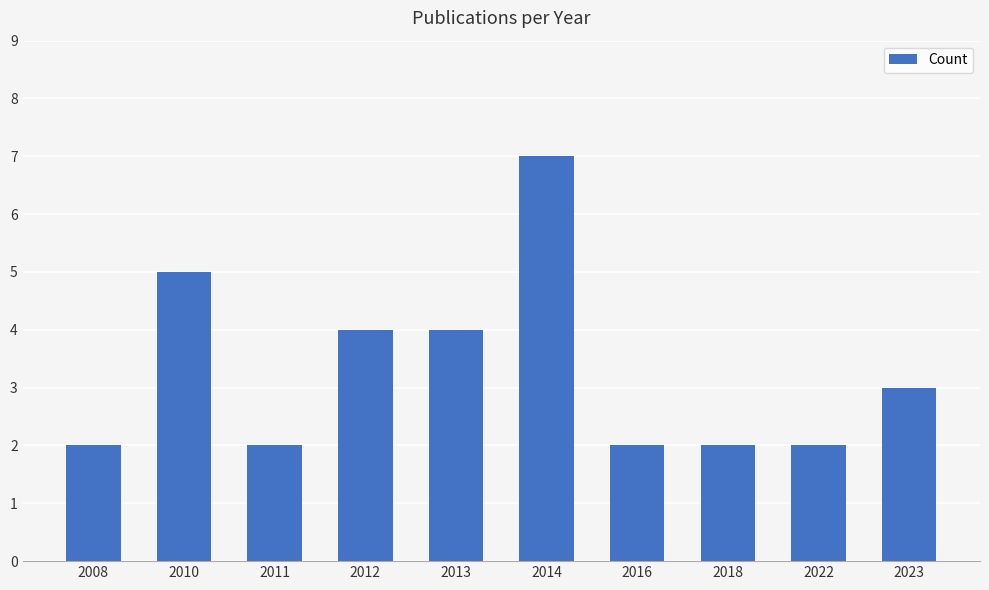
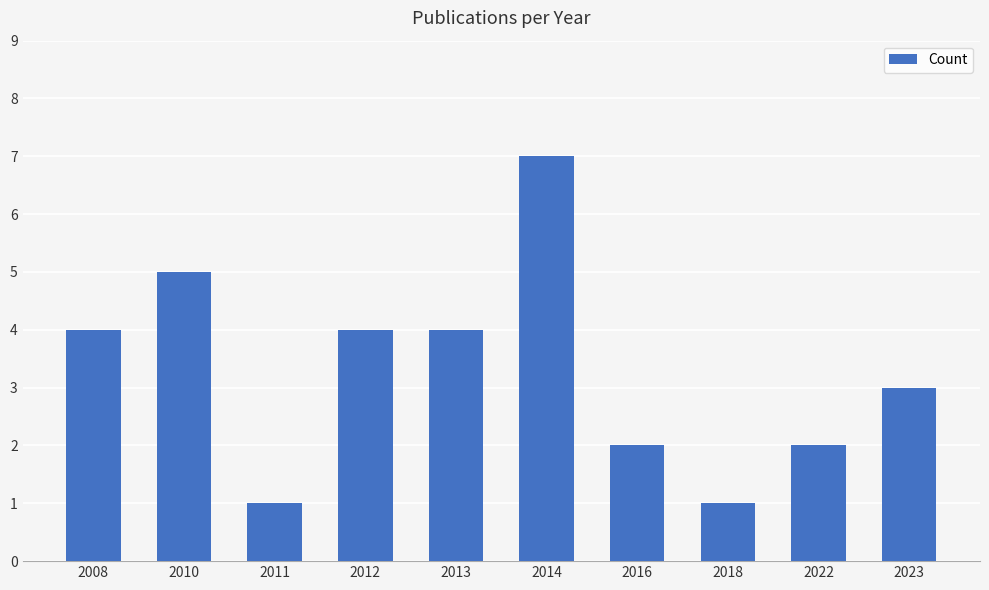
  {
-   "2008": 2,
+   "2008": 4,
    "2010": 5,
-   "2011": 2,
+   "2011": 1,
    "2012": 4,
    "2013": 4,
    "2014": 7,
    "2016": 2,
-   "2018": 2,
+   "2018": 1,
    "2022": 2,
    "2023": 3
  }
